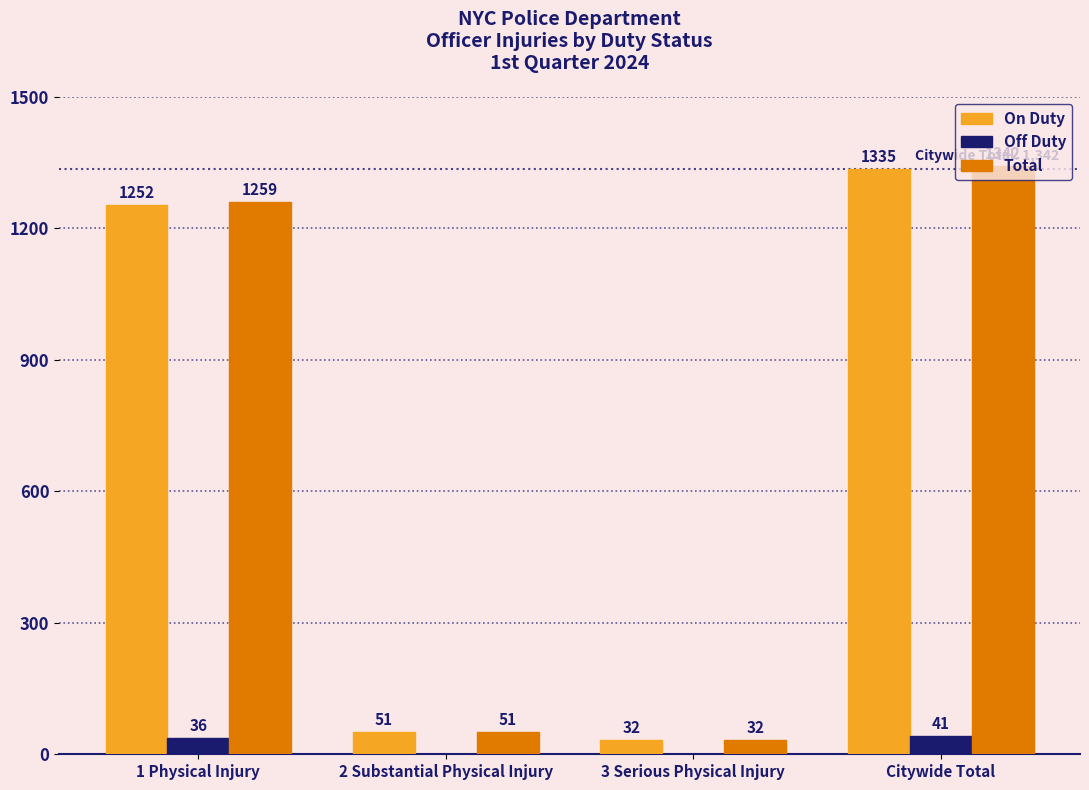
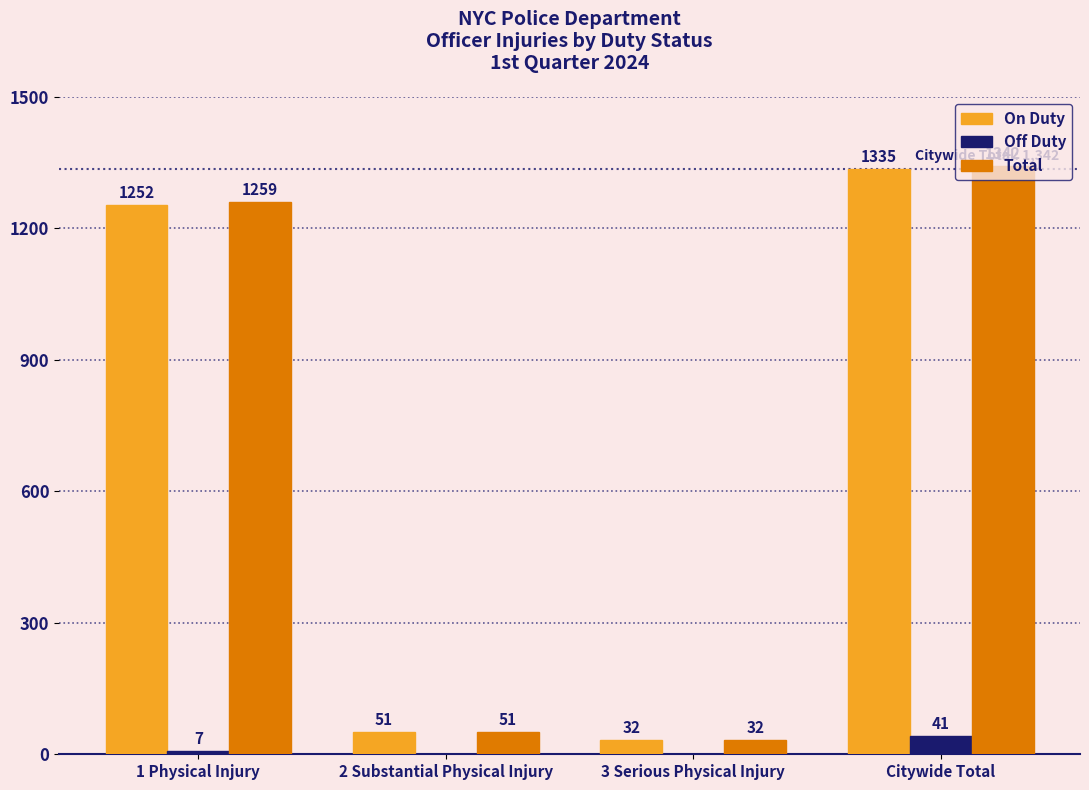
  {
    "Off Duty": {
-     "1 Physical Injury": 36,
+     "1 Physical Injury": 7,
      "Citywide Total": 41
    }
  }
